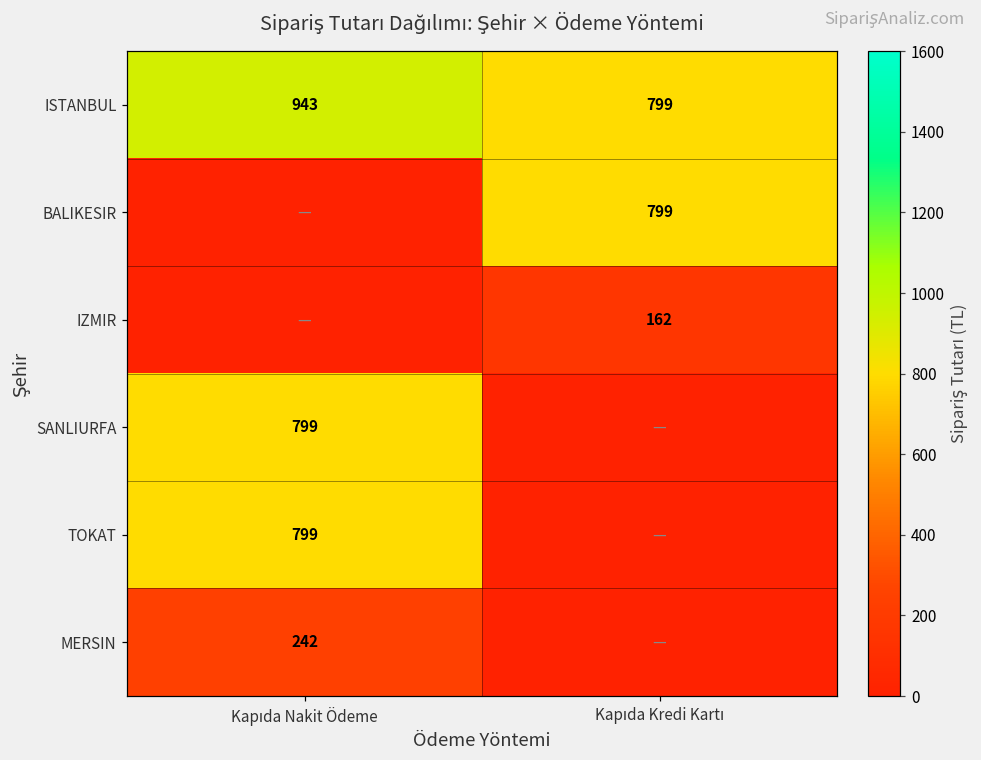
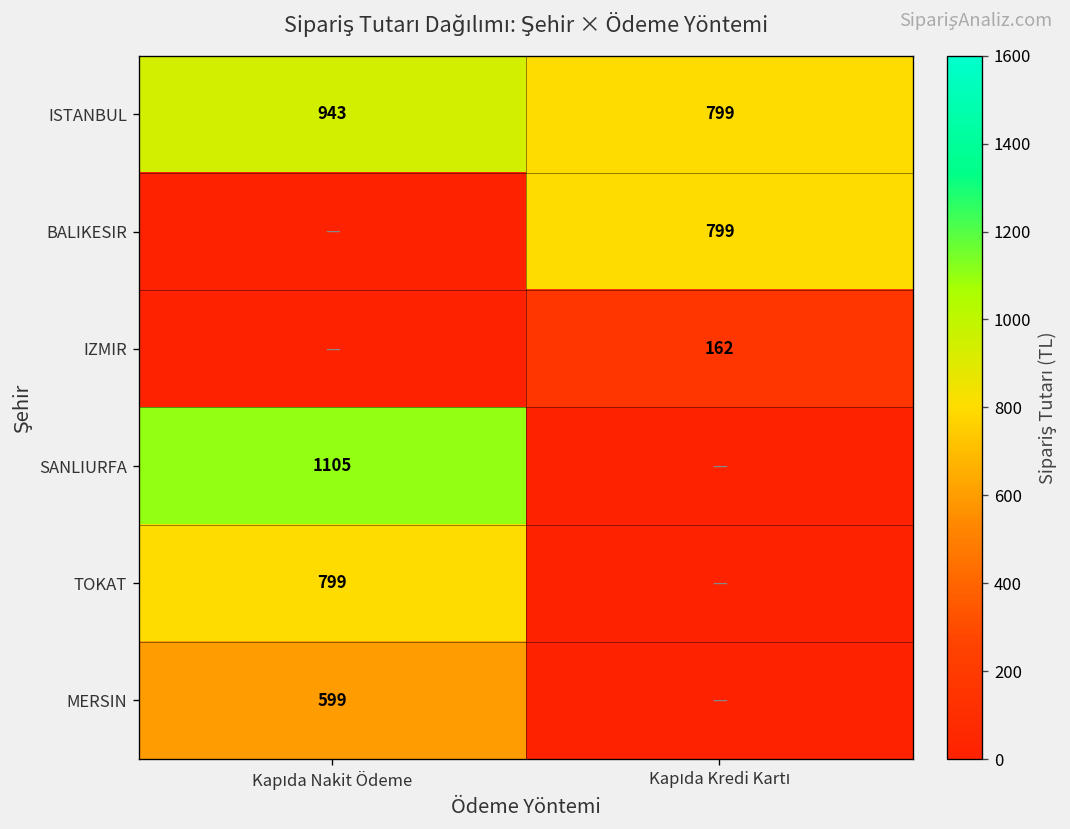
  {
    "ISTANBUL": {
      "Kapıda Nakit Ödeme": 943,
      "Kapıda Kredi Kartı": 799
    },
    "BALIKESIR": {
      "Kapıda Kredi Kartı": 799
    },
    "IZMIR": {
      "Kapıda Kredi Kartı": 162
    },
    "SANLIURFA": {
-     "Kapıda Nakit Ödeme": 799
+     "Kapıda Nakit Ödeme": 1105
    },
    "TOKAT": {
      "Kapıda Nakit Ödeme": 799
    },
    "MERSIN": {
-     "Kapıda Nakit Ödeme": 242
+     "Kapıda Nakit Ödeme": 599
    }
  }
